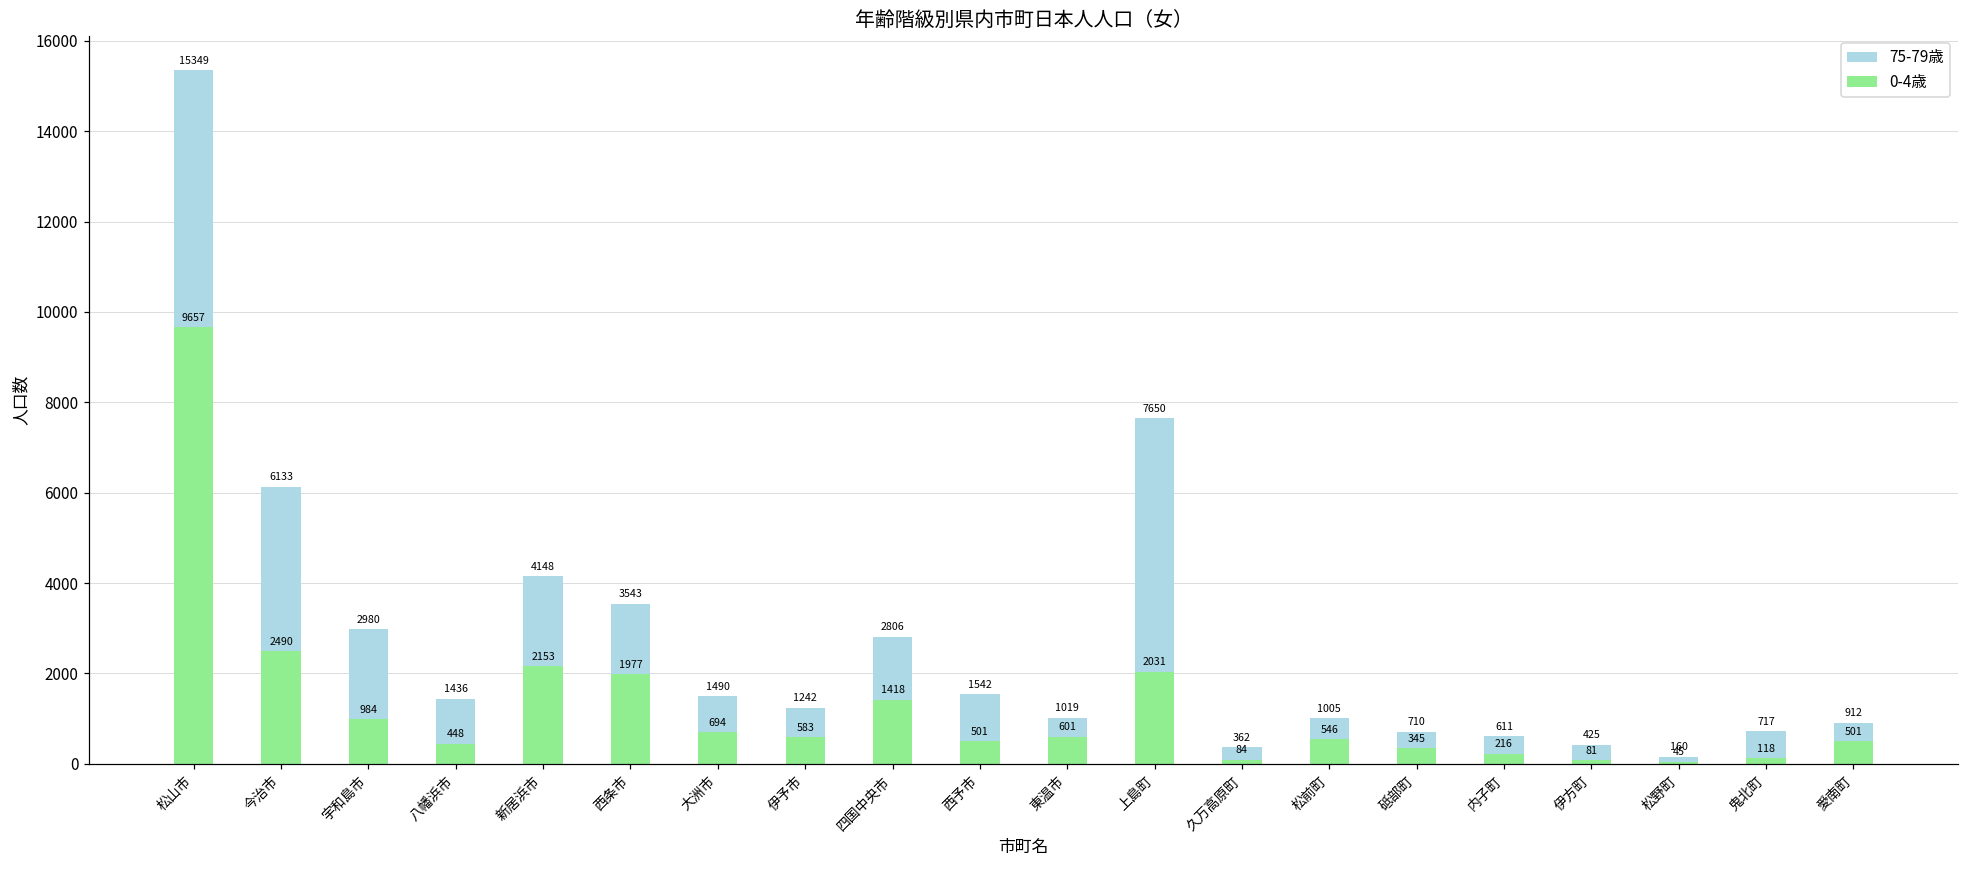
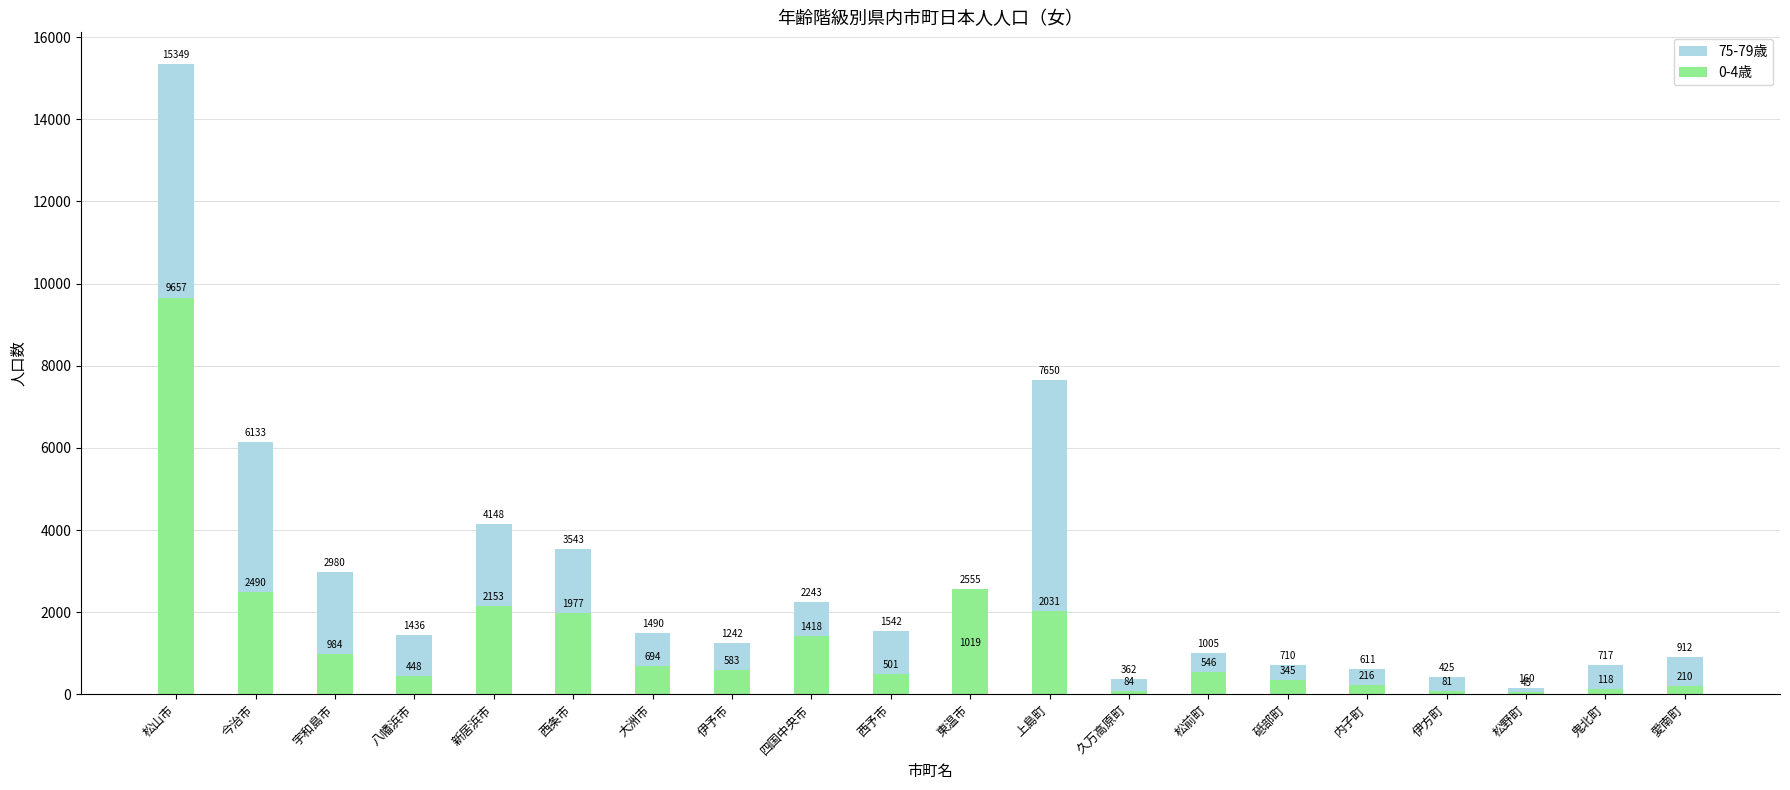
  {
    "75-79歳": {
      "松山市": 15349,
      "今治市": 6133,
      "宇和島市": 2980,
      "八幡浜市": 1436,
      "新居浜市": 4148,
      "西条市": 3543,
      "大洲市": 1490,
      "伊予市": 1242,
-     "四国中央市": 2806,
+     "四国中央市": 2243,
      "西予市": 1542,
      "上島町": 7650,
      "久万高原町": 362,
      "松前町": 1005,
      "砥部町": 710,
      "内子町": 611,
      "伊方町": 425,
      "鬼北町": 717,
      "愛南町": 912
    },
    "0-4歳": {
-     "東温市": 601,
-     "愛南町": 501
+     "東温市": 2555,
+     "愛南町": 210
    }
  }
